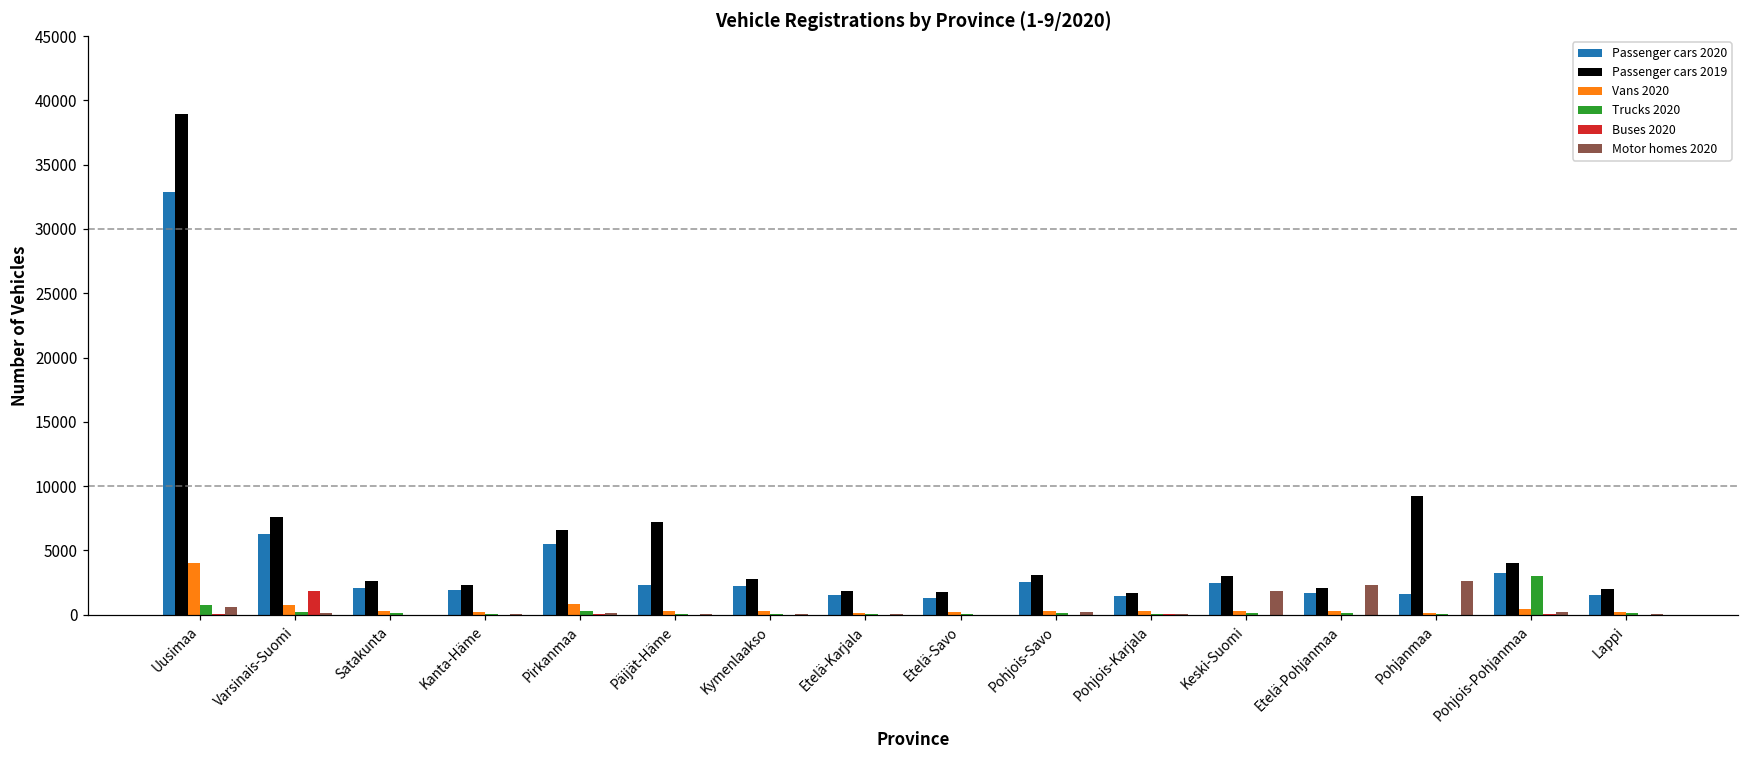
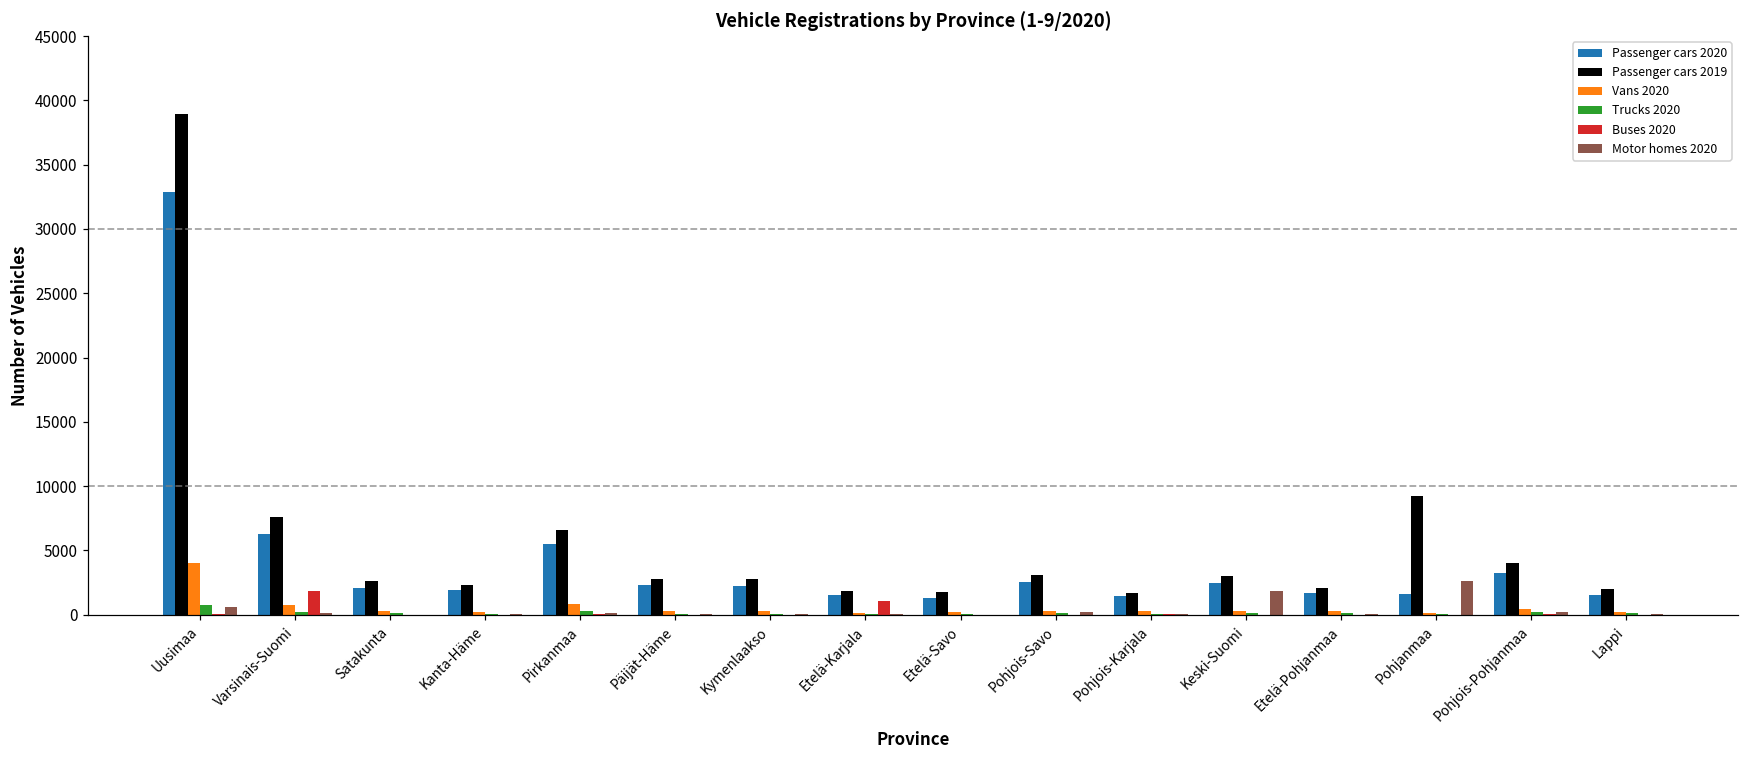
  {
    "Passenger cars 2020": {
      "Uusimaa": 32900,
      "Varsinais-Suomi": 6300,
      "Satakunta": 2100,
      "Kanta-Häme": 1900,
      "Pirkanmaa": 5500,
      "Päijät-Häme": 2300,
      "Kymenlaakso": 2200,
      "Etelä-Karjala": 1500,
      "Etelä-Savo": 1300,
      "Pohjois-Savo": 2500,
      "Pohjois-Karjala": 1500,
      "Keski-Suomi": 2400,
      "Etelä-Pohjanmaa": 1700,
      "Pohjanmaa": 1600,
      "Pohjois-Pohjanmaa": 3200,
      "Lappi": 1600
    },
    "Passenger cars 2019": {
      "Uusimaa": 39000,
      "Varsinais-Suomi": 7600,
      "Satakunta": 2700,
      "Kanta-Häme": 2300,
      "Pirkanmaa": 6600,
-     "Päijät-Häme": 7200,
+     "Päijät-Häme": 2800,
      "Kymenlaakso": 2800,
      "Etelä-Karjala": 1800,
      "Etelä-Savo": 1700,
      "Pohjois-Savo": 3100,
      "Pohjois-Karjala": 1700,
      "Keski-Suomi": 3000,
      "Etelä-Pohjanmaa": 2100,
      "Pohjanmaa": 9200,
      "Pohjois-Pohjanmaa": 4000,
      "Lappi": 2000
    },
    "Vans 2020": {
      "Uusimaa": 4000,
      "Varsinais-Suomi": 700,
      "Satakunta": 300,
      "Kanta-Häme": 200,
      "Pirkanmaa": 800,
      "Päijät-Häme": 300,
      "Kymenlaakso": 300,
      "Pohjois-Savo": 300,
      "Pohjois-Karjala": 300,
      "Keski-Suomi": 300,
      "Etelä-Pohjanmaa": 300,
      "Pohjois-Pohjanmaa": 400,
      "Lappi": 200
    },
    "Trucks 2020": {
      "Uusimaa": 800,
      "Pirkanmaa": 300,
-     "Pohjois-Pohjanmaa": 3000
+     "Pohjois-Pohjanmaa": 200
    },
    "Buses 2020": {
      "Varsinais-Suomi": 1800,
-     "Etelä-Karjala": 0
+     "Etelä-Karjala": 1100
    },
    "Motor homes 2020": {
      "Uusimaa": 600,
      "Keski-Suomi": 1800,
-     "Etelä-Pohjanmaa": 2300,
+     "Etelä-Pohjanmaa": 0,
      "Pohjanmaa": 2600
    }
  }
